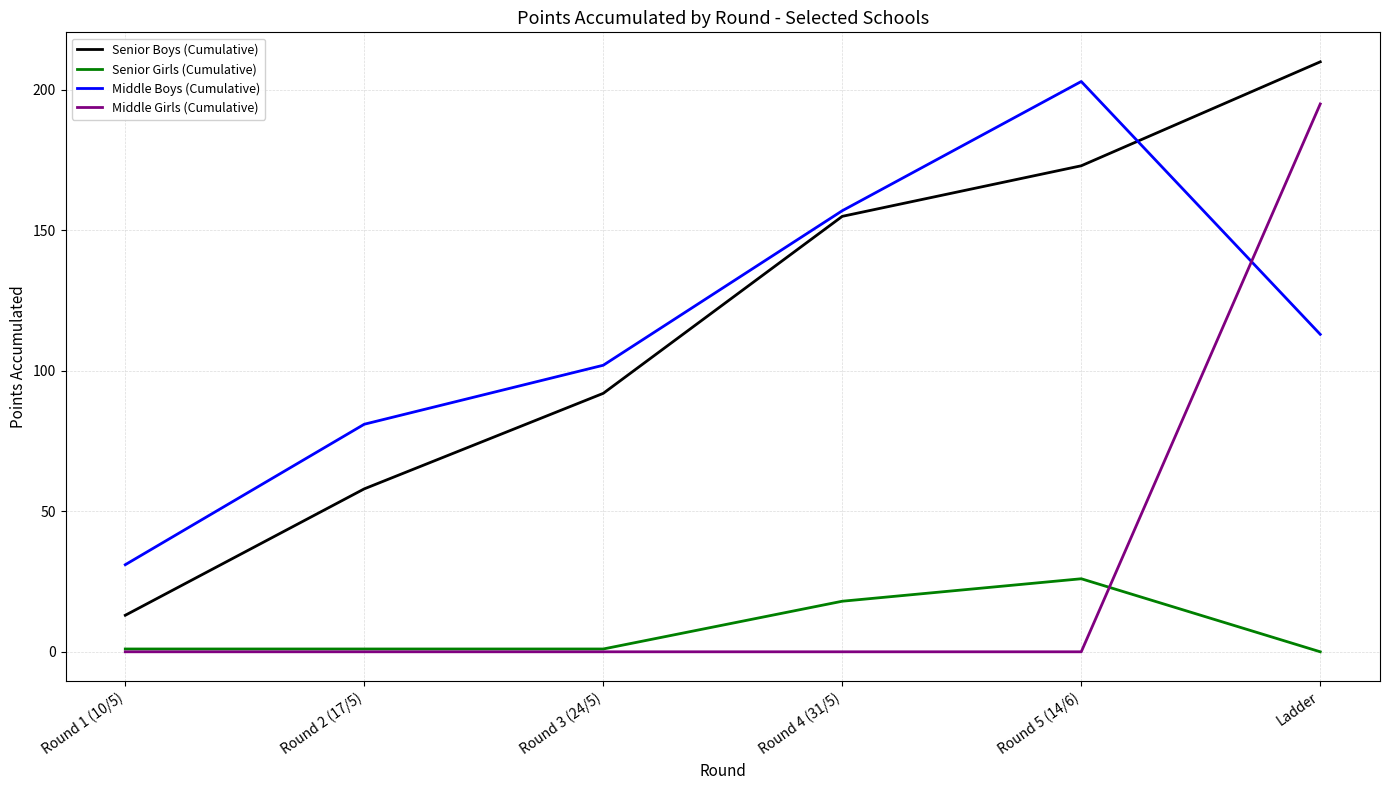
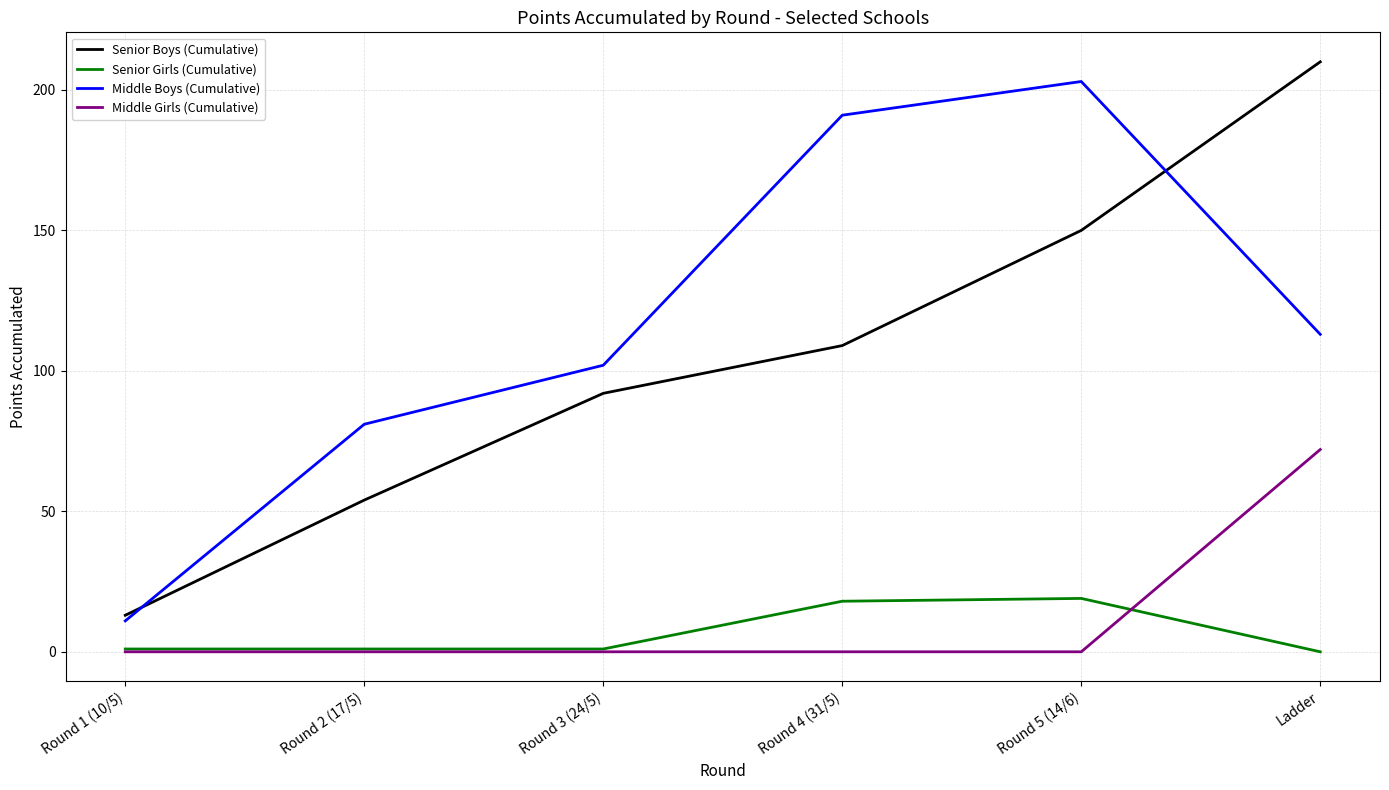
  {
    "Senior Boys (Cumulative)": {
      "Round 1 (10/5)": 13,
-     "Round 2 (17/5)": 58,
+     "Round 2 (17/5)": 54,
      "Round 3 (24/5)": 92,
-     "Round 4 (31/5)": 155,
-     "Round 5 (14/6)": 173,
+     "Round 4 (31/5)": 109,
+     "Round 5 (14/6)": 150,
      "Ladder": 210
    },
    "Senior Girls (Cumulative)": {
      "Round 1 (10/5)": 1,
      "Round 2 (17/5)": 1,
      "Round 3 (24/5)": 1,
      "Round 4 (31/5)": 18,
-     "Round 5 (14/6)": 26,
+     "Round 5 (14/6)": 19,
      "Ladder": 0
    },
    "Middle Boys (Cumulative)": {
-     "Round 1 (10/5)": 31,
+     "Round 1 (10/5)": 11,
      "Round 2 (17/5)": 81,
      "Round 3 (24/5)": 102,
-     "Round 4 (31/5)": 157,
+     "Round 4 (31/5)": 191,
      "Round 5 (14/6)": 203,
      "Ladder": 113
    },
    "Middle Girls (Cumulative)": {
      "Round 1 (10/5)": 0,
      "Round 2 (17/5)": 0,
      "Round 3 (24/5)": 0,
      "Round 4 (31/5)": 0,
      "Round 5 (14/6)": 0,
-     "Ladder": 195
+     "Ladder": 72
    }
  }
